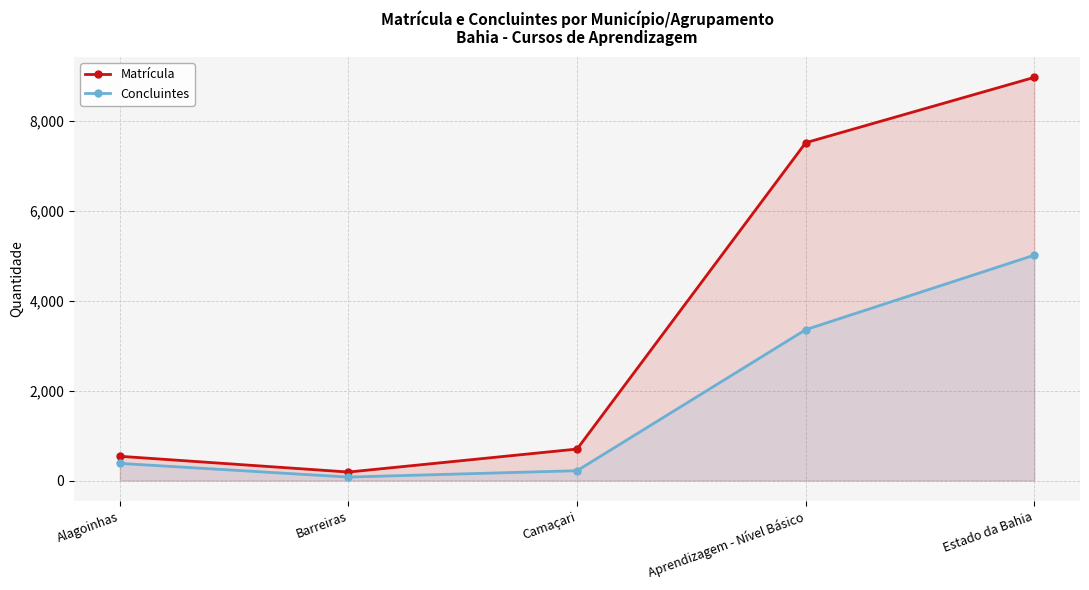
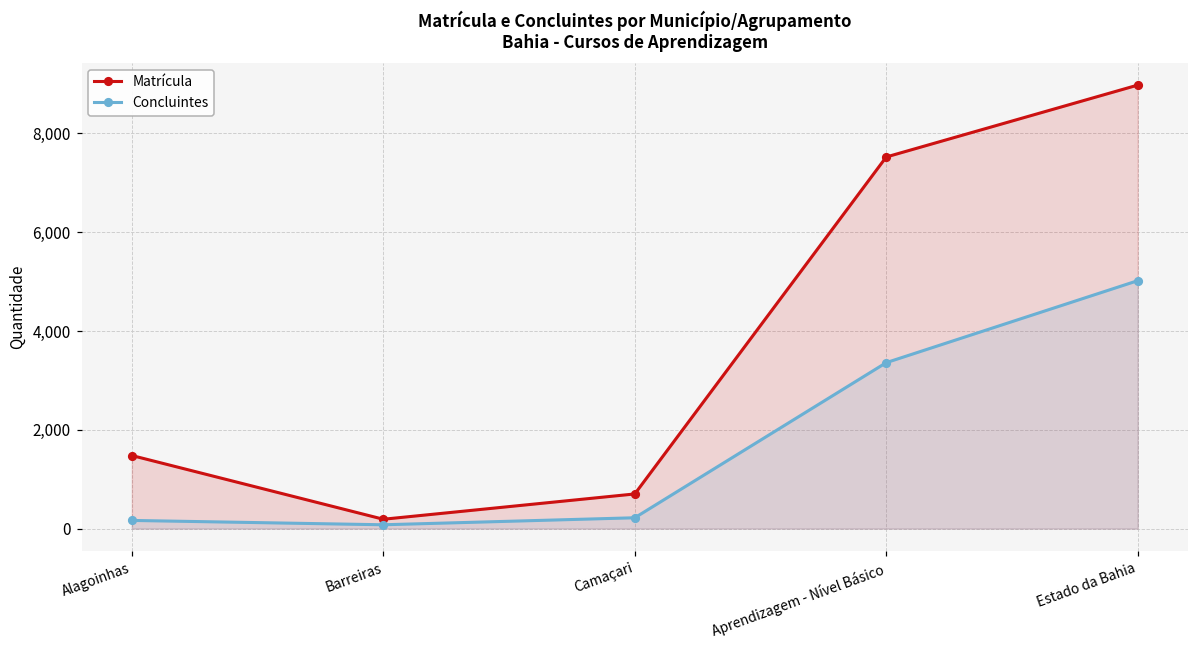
  {
    "Matrícula": {
-     "Alagoinhas": "500",
+     "Alagoinhas": "1,500",
      "Barreiras": "200",
      "Camaçari": "700",
      "Aprendizagem - Nível Básico": "7,500",
      "Estado da Bahia": "9,000"
    },
    "Concluintes": {
-     "Alagoinhas": "400",
+     "Alagoinhas": "200",
      "Barreiras": "100",
      "Camaçari": "200",
      "Aprendizagem - Nível Básico": "3,400",
      "Estado da Bahia": "5,000"
    }
  }
